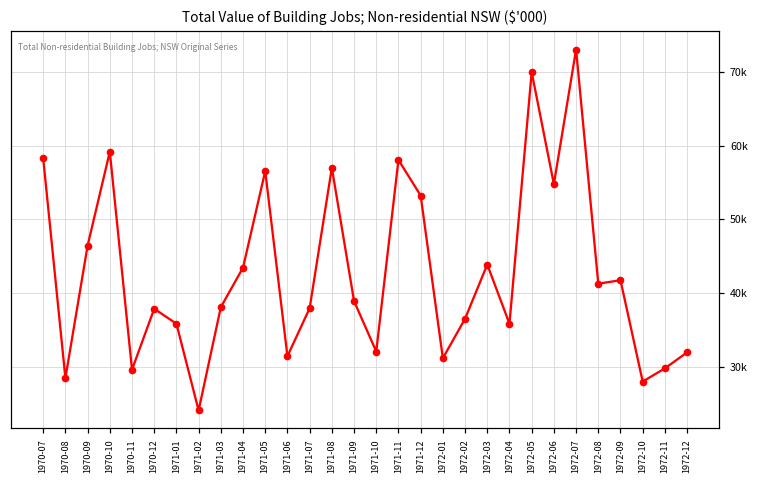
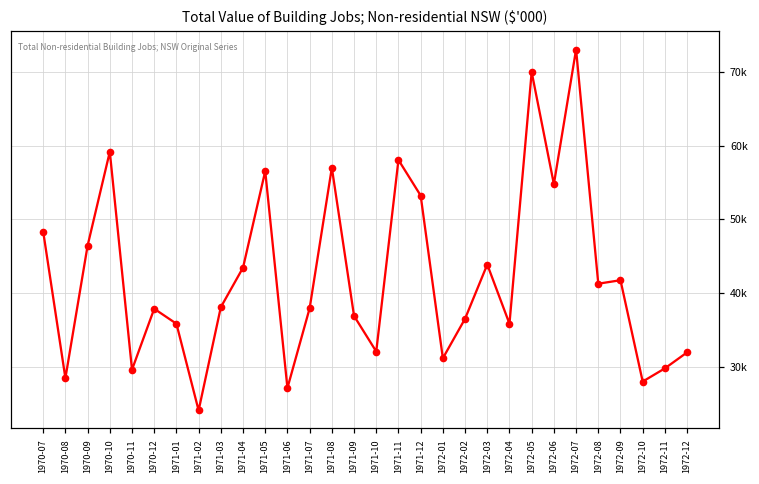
  {
-   "1970-07": 58000,
+   "1970-07": 48000,
    "1970-08": 28000,
    "1970-09": 46000,
    "1970-10": 59000,
    "1970-11": 30000,
    "1970-12": 38000,
    "1971-01": 36000,
    "1971-02": 24000,
    "1971-03": 38000,
    "1971-04": 43000,
    "1971-05": 57000,
-   "1971-06": 31000,
+   "1971-06": 27000,
    "1971-07": 38000,
    "1971-08": 57000,
-   "1971-09": 39000,
+   "1971-09": 37000,
    "1971-10": 32000,
    "1971-11": 58000,
    "1971-12": 53000,
    "1972-01": 31000,
    "1972-02": 37000,
    "1972-03": 44000,
    "1972-04": 36000,
    "1972-05": 70000,
    "1972-06": 55000,
    "1972-07": 73000,
    "1972-08": 41000,
    "1972-09": 42000,
    "1972-10": 28000,
    "1972-11": 30000,
    "1972-12": 32000
  }
